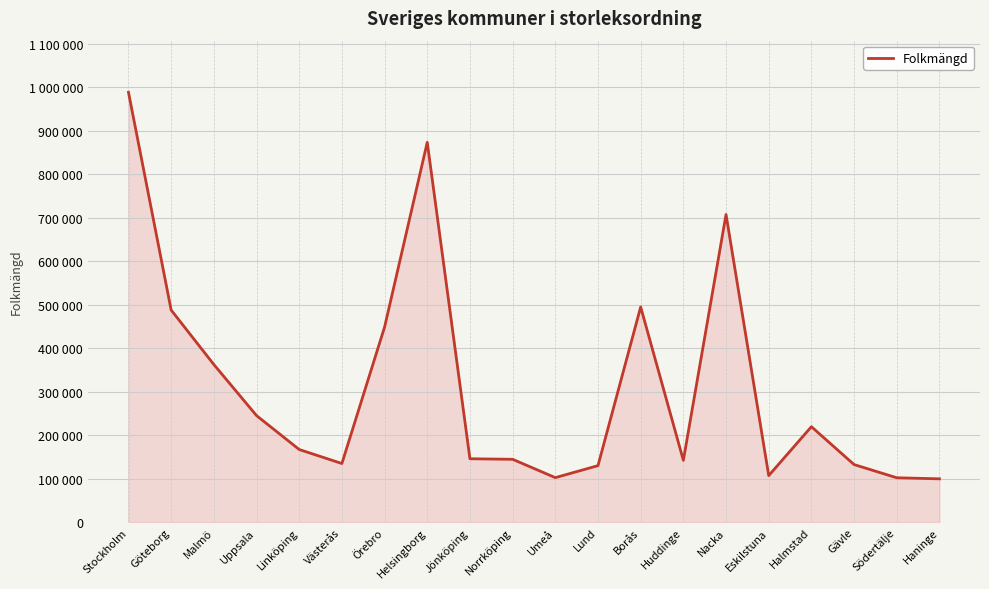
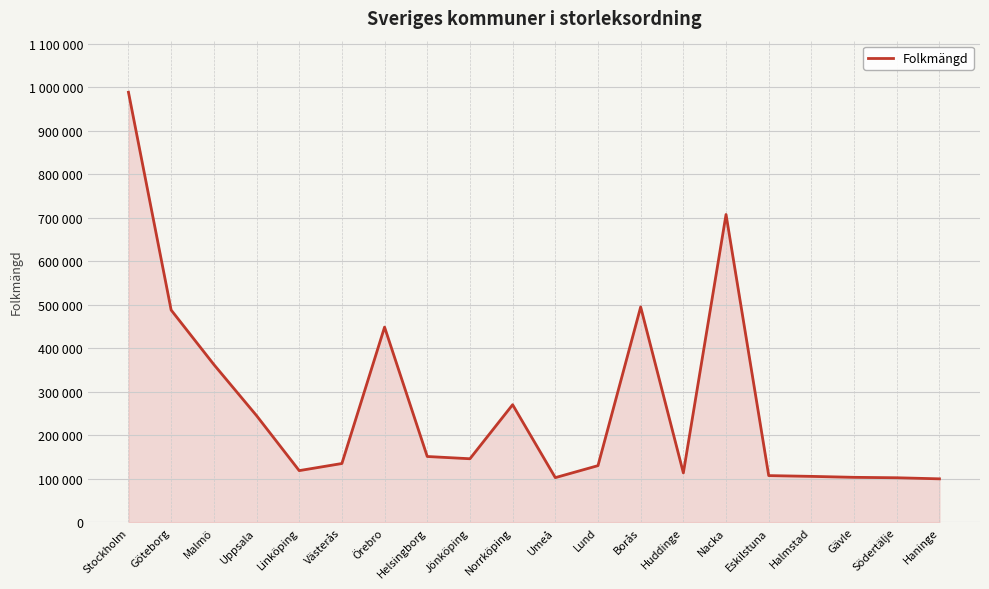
  {
    "Stockholm": 990000,
    "Göteborg": 490000,
    "Malmö": 360000,
    "Uppsala": 250000,
-   "Linköping": 170000,
+   "Linköping": 120000,
    "Västerås": 140000,
    "Örebro": 450000,
-   "Helsingborg": 870000,
+   "Helsingborg": 150000,
    "Jönköping": 150000,
-   "Norrköping": 140000,
+   "Norrköping": 270000,
    "Umeå": 100000,
    "Lund": 130000,
    "Borås": 500000,
-   "Huddinge": 140000,
+   "Huddinge": 110000,
    "Nacka": 710000,
    "Eskilstuna": 110000,
-   "Halmstad": 220000,
-   "Gävle": 130000,
+   "Halmstad": 110000,
+   "Gävle": 100000,
    "Södertälje": 100000,
    "Haninge": 100000
  }
